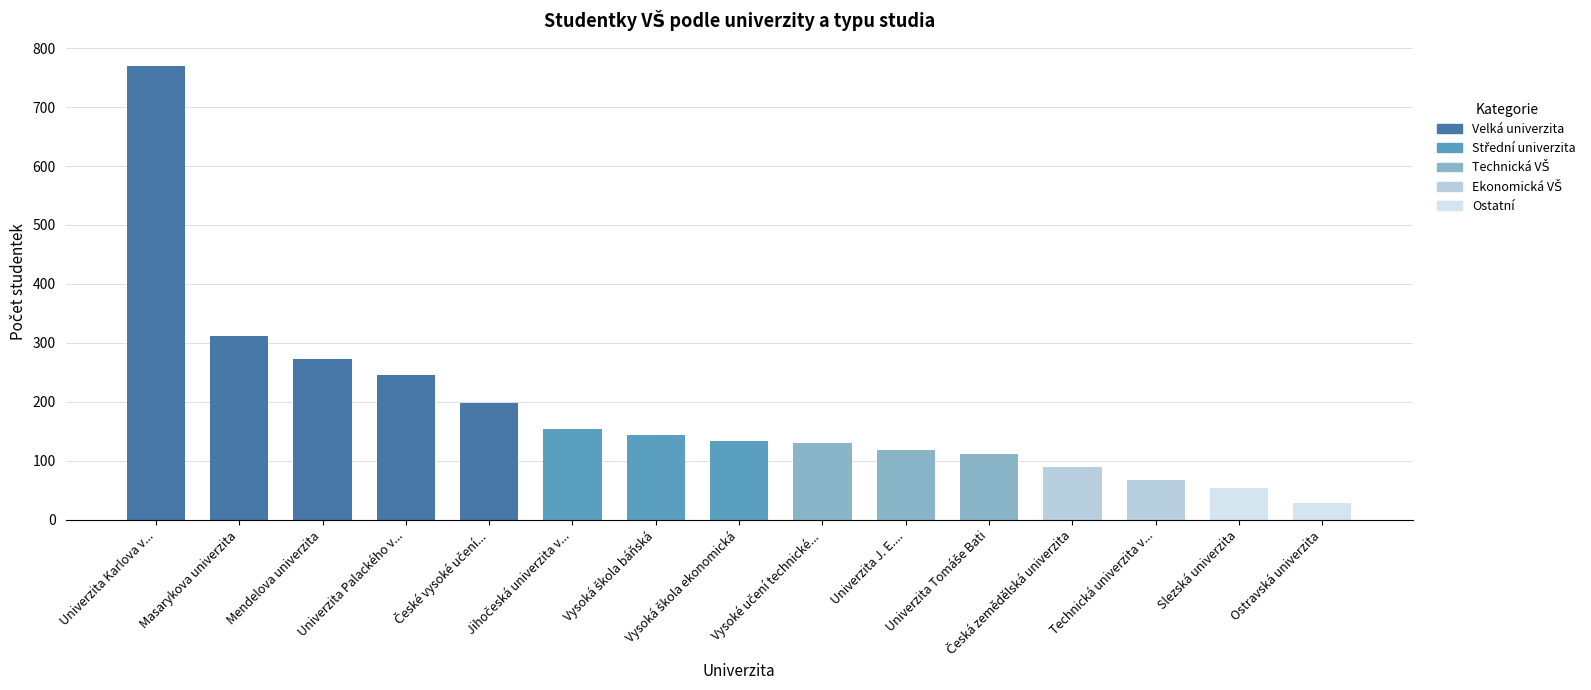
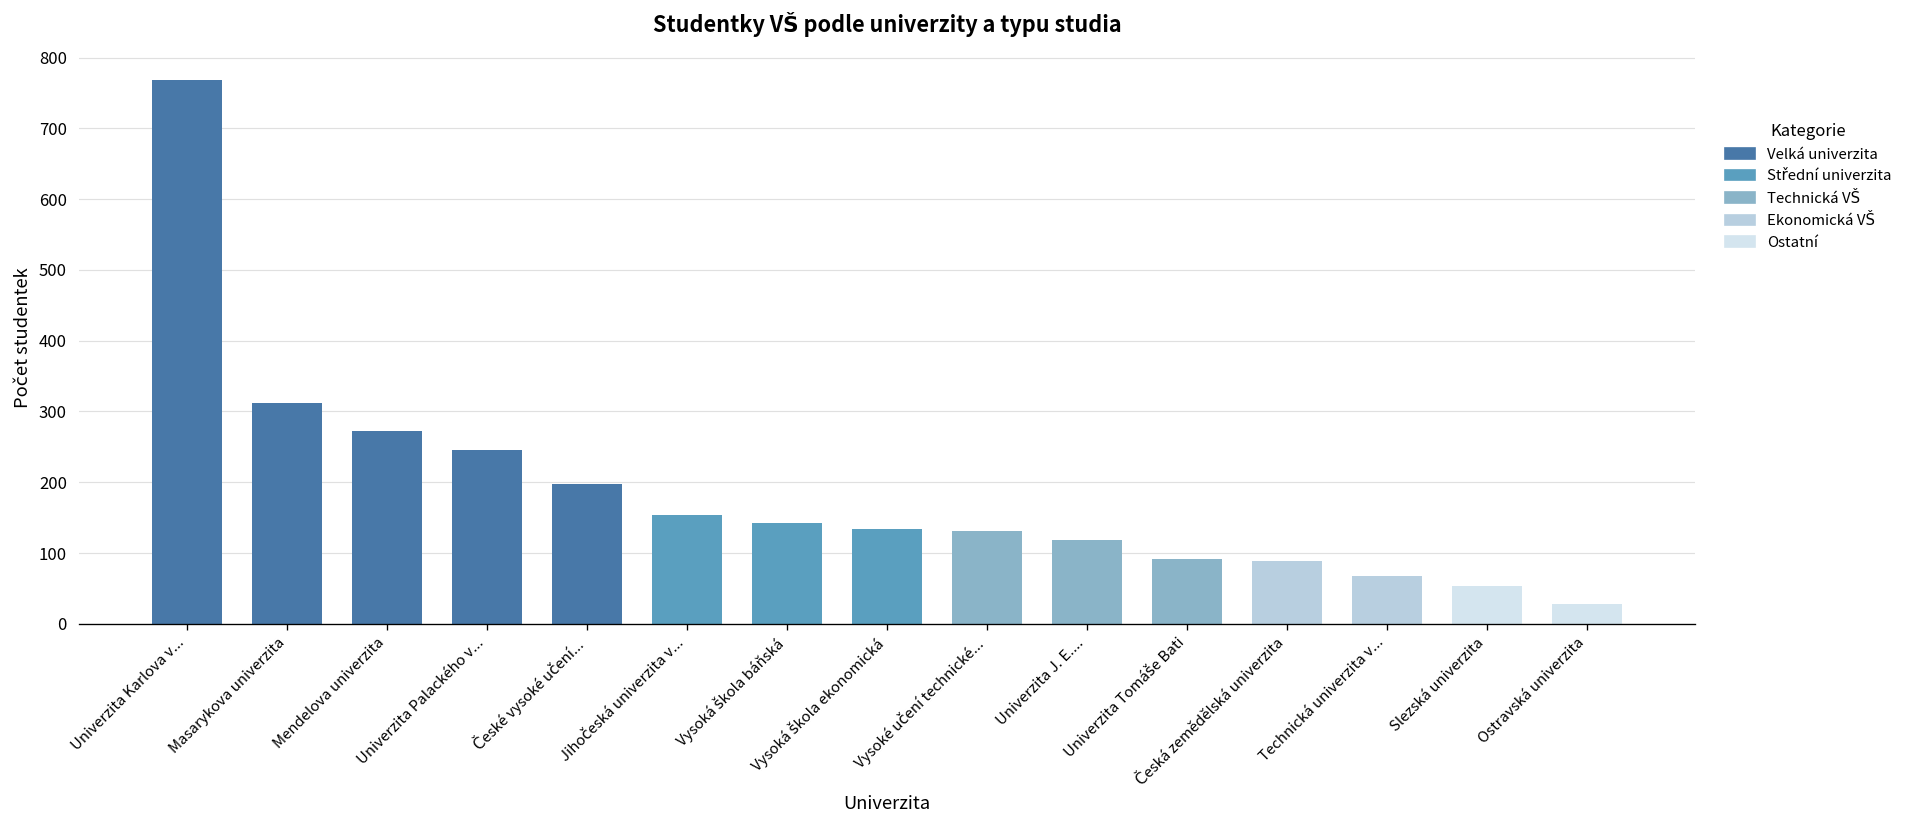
  {
    "Univerzita Karlova v...": 770,
    "Masarykova univerzita": 310,
    "Mendelova univerzita": 270,
    "Univerzita Palackého v...": 250,
    "České vysoké učení...": 200,
    "Jihočeská univerzita v...": 150,
    "Vysoká škola báňská": 140,
    "Vysoká škola ekonomická": 130,
    "Vysoké učení technické...": 130,
    "Univerzita J. E....": 120,
-   "Univerzita Tomáše Bati": 110,
+   "Univerzita Tomáše Bati": 90,
    "Česká zemědělská univerzita": 90,
    "Technická univerzita v...": 70,
    "Slezská univerzita": 50,
    "Ostravská univerzita": 30
  }
